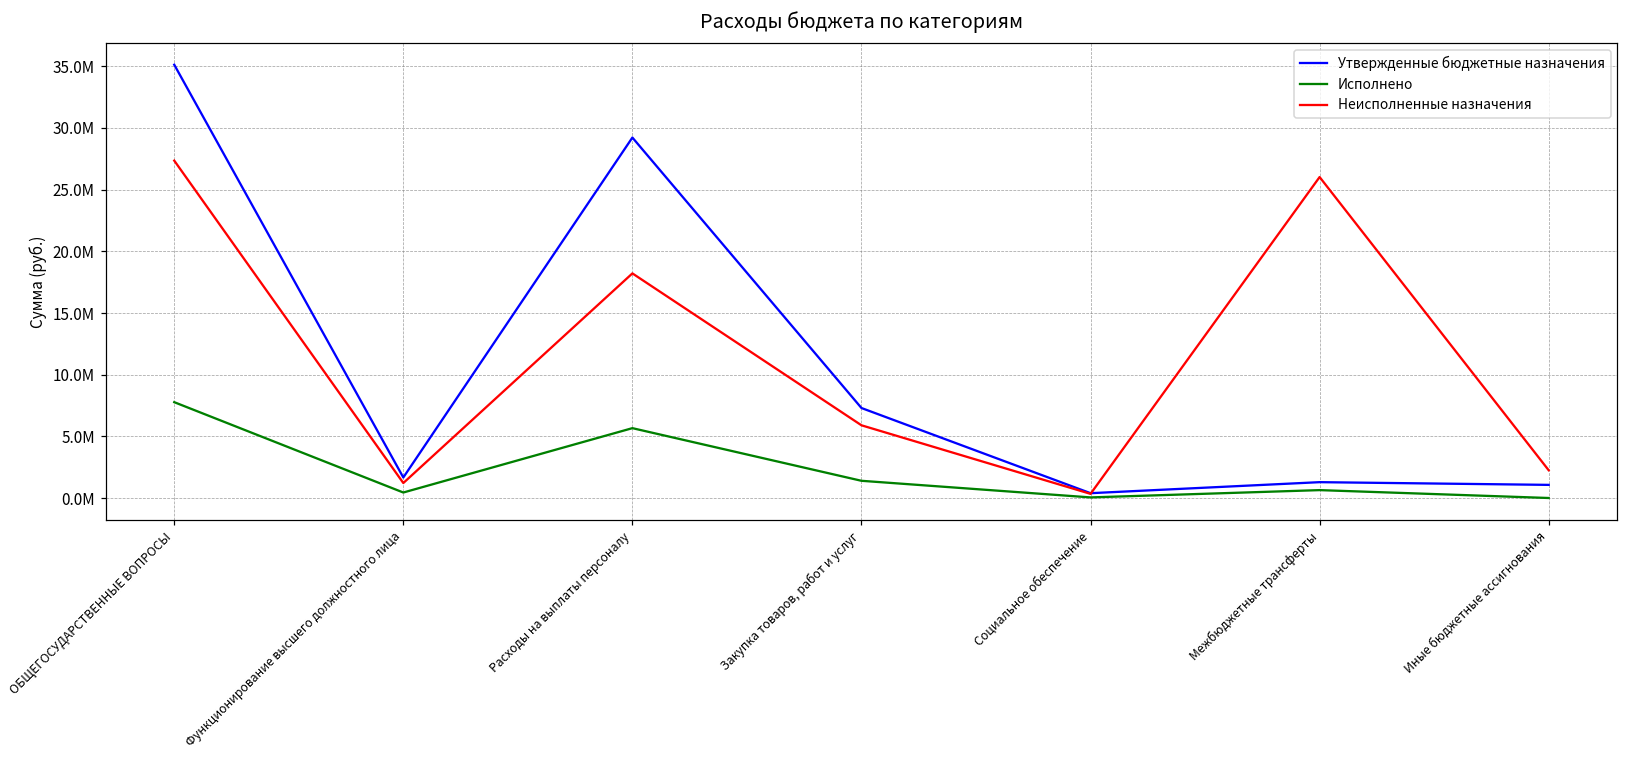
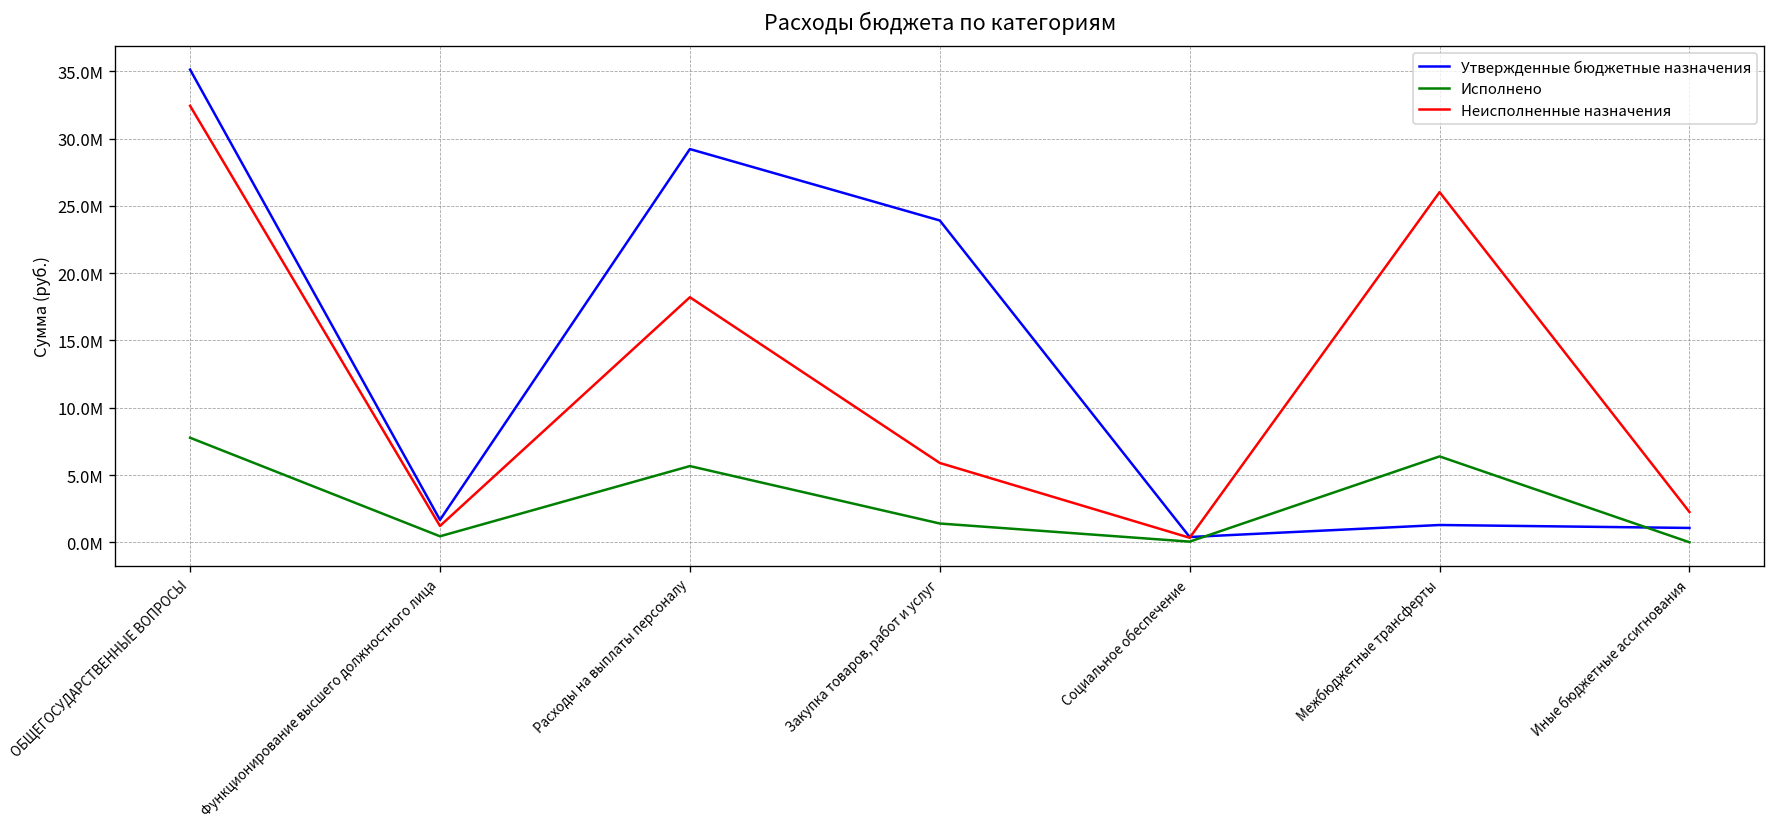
  {
    "Утвержденные бюджетные назначения": {
      "ОБЩЕГОСУДАРСТВЕННЫЕ ВОПРОСЫ": 35100000,
      "Функционирование высшего должностного лица": 1700000,
      "Расходы на выплаты персоналу": 29200000,
-     "Закупка товаров, работ и услуг": 7300000,
+     "Закупка товаров, работ и услуг": 23900000,
      "Межбюджетные трансферты": 1300000,
      "Иные бюджетные ассигнования": 1100000
    },
    "Исполнено": {
      "ОБЩЕГОСУДАРСТВЕННЫЕ ВОПРОСЫ": 7800000,
      "Функционирование высшего должностного лица": 500000,
      "Расходы на выплаты персоналу": 5700000,
      "Закупка товаров, работ и услуг": 1400000,
      "Социальное обеспечение": 100000,
-     "Межбюджетные трансферты": 600000,
+     "Межбюджетные трансферты": 6400000,
      "Иные бюджетные ассигнования": 0
    },
    "Неисполненные назначения": {
-     "ОБЩЕГОСУДАРСТВЕННЫЕ ВОПРОСЫ": 27400000,
+     "ОБЩЕГОСУДАРСТВЕННЫЕ ВОПРОСЫ": 32400000,
      "Функционирование высшего должностного лица": 1200000,
      "Расходы на выплаты персоналу": 18200000,
      "Закупка товаров, работ и услуг": 5900000,
      "Межбюджетные трансферты": 26000000,
      "Иные бюджетные ассигнования": 2300000
    }
  }
